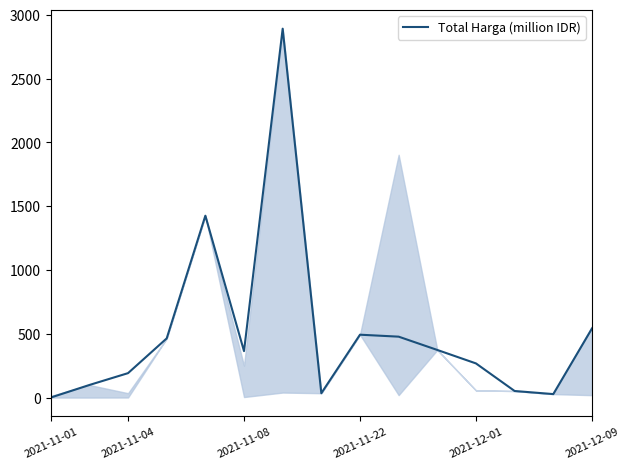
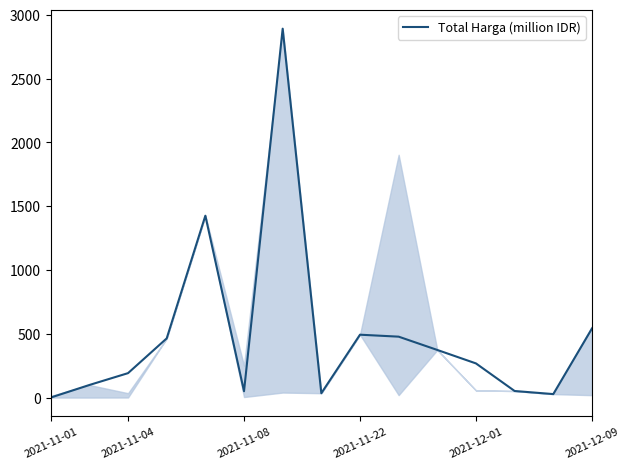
  {
    "Total Harga (million IDR)": {
      "2021-11-04": 190,
-     "2021-11-08": 360,
+     "2021-11-08": 50,
      "2021-12-01": 270
    }
  }
